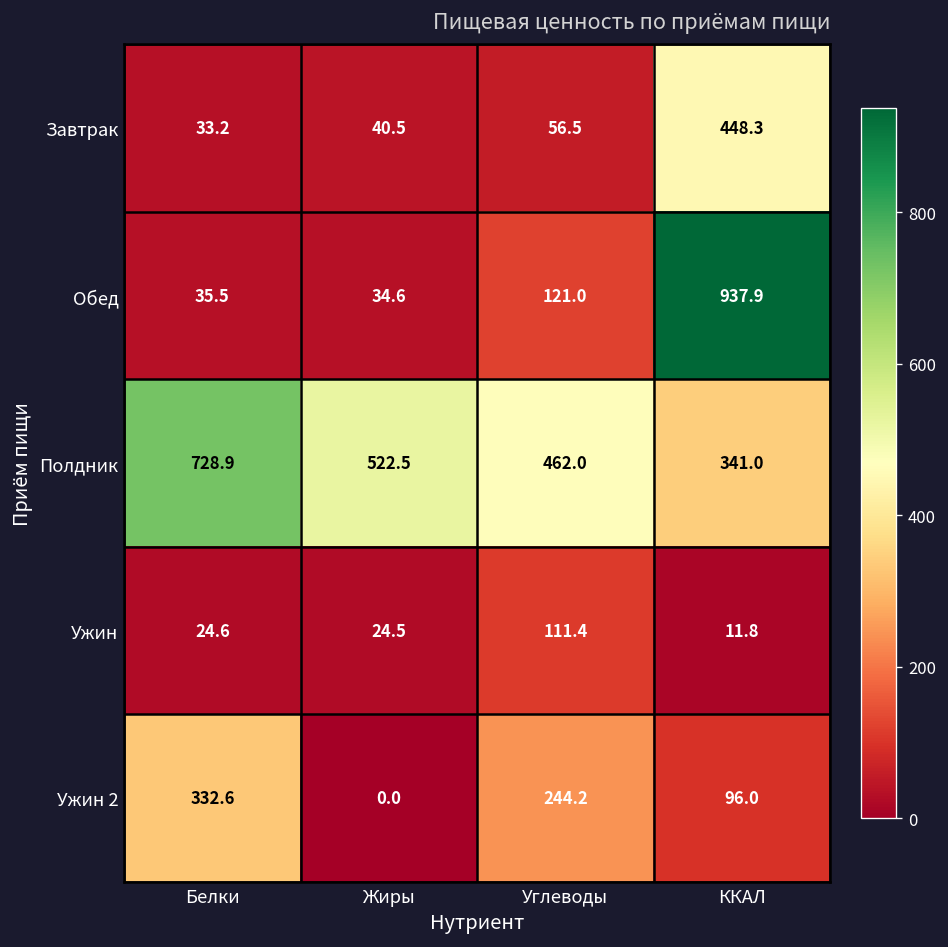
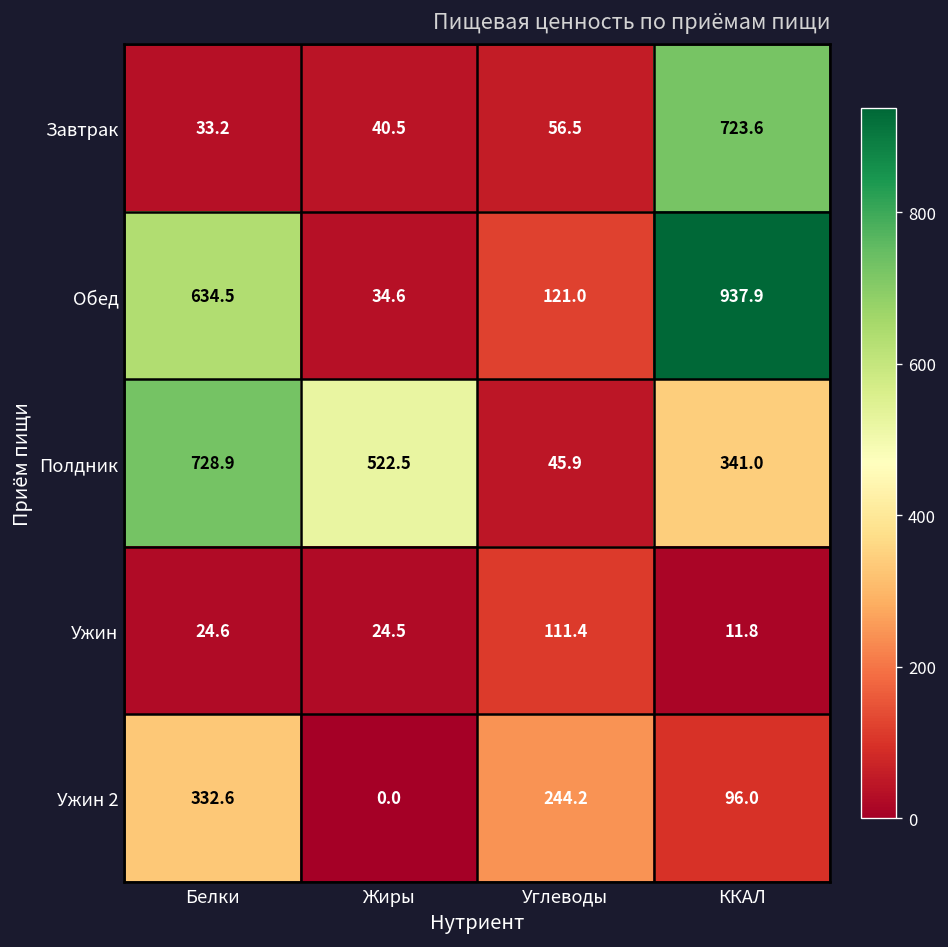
  {
    "Завтрак": {
      "Белки": 33.2,
      "Жиры": 40.5,
      "Углеводы": 56.5,
-     "ККАЛ": 448.3
+     "ККАЛ": 723.6
    },
    "Обед": {
-     "Белки": 35.5,
+     "Белки": 634.5,
      "Жиры": 34.6,
      "Углеводы": 121.0,
      "ККАЛ": 937.9
    },
    "Полдник": {
      "Белки": 728.9,
      "Жиры": 522.5,
-     "Углеводы": 462.0,
+     "Углеводы": 45.9,
      "ККАЛ": 341.0
    },
    "Ужин": {
      "Белки": 24.6,
      "Жиры": 24.5,
      "Углеводы": 111.4,
      "ККАЛ": 11.8
    },
    "Ужин 2": {
      "Белки": 332.6,
      "Жиры": 0.0,
      "Углеводы": 244.2,
      "ККАЛ": 96.0
    }
  }
